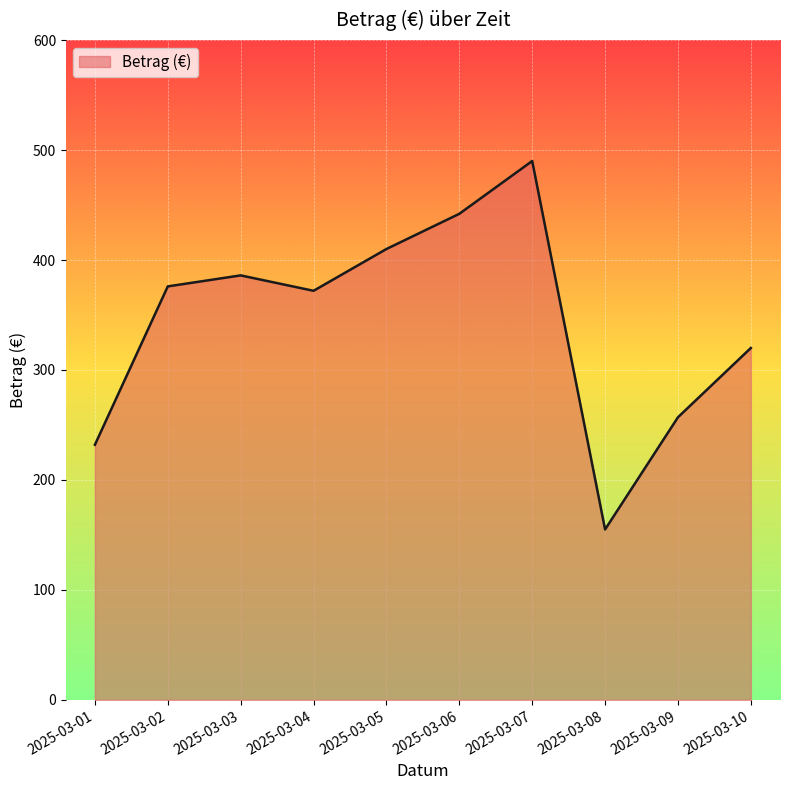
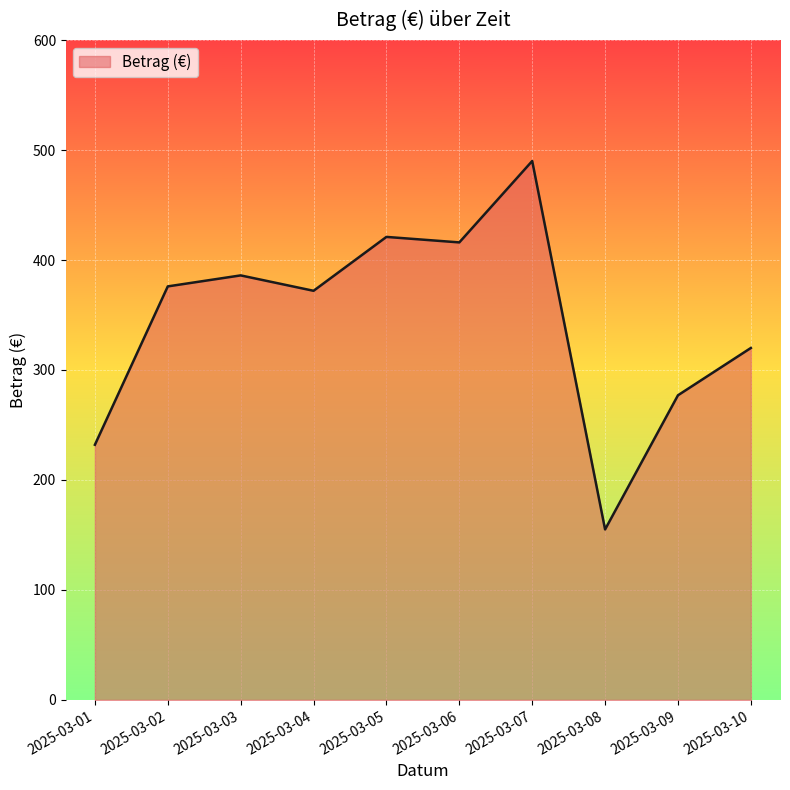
  {
    "2025-03-01": 232,
    "2025-03-02": 376,
    "2025-03-03": 386,
    "2025-03-04": 372,
-   "2025-03-05": 410,
-   "2025-03-06": 442,
+   "2025-03-05": 421,
+   "2025-03-06": 416,
    "2025-03-07": 490,
    "2025-03-08": 155,
-   "2025-03-09": 257,
+   "2025-03-09": 277,
    "2025-03-10": 320
  }
